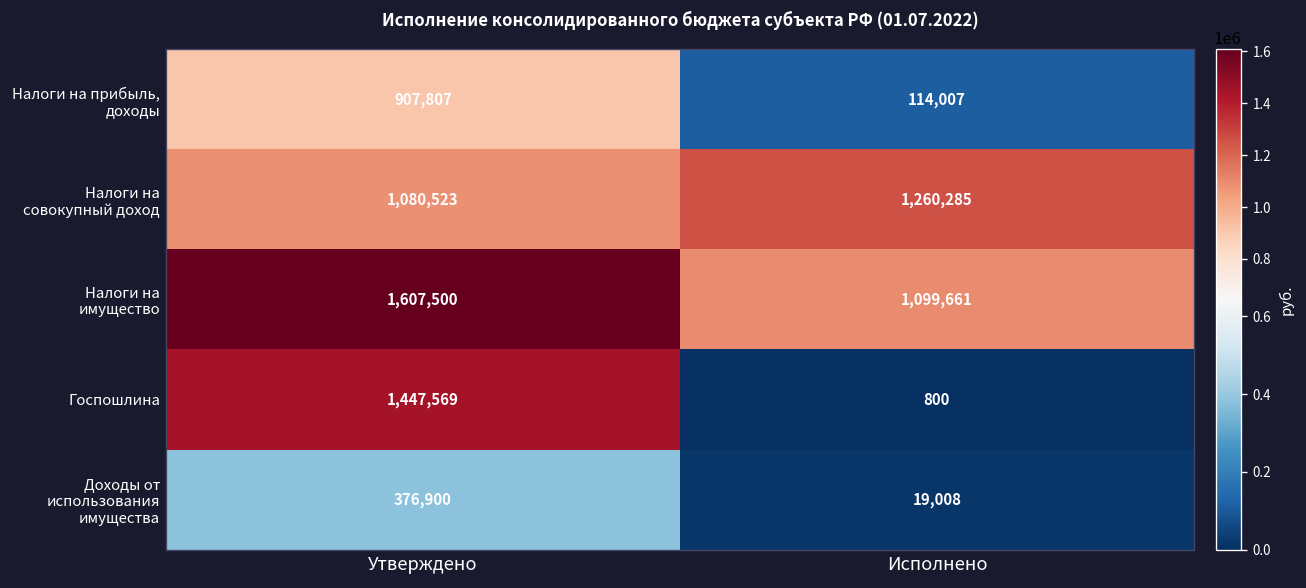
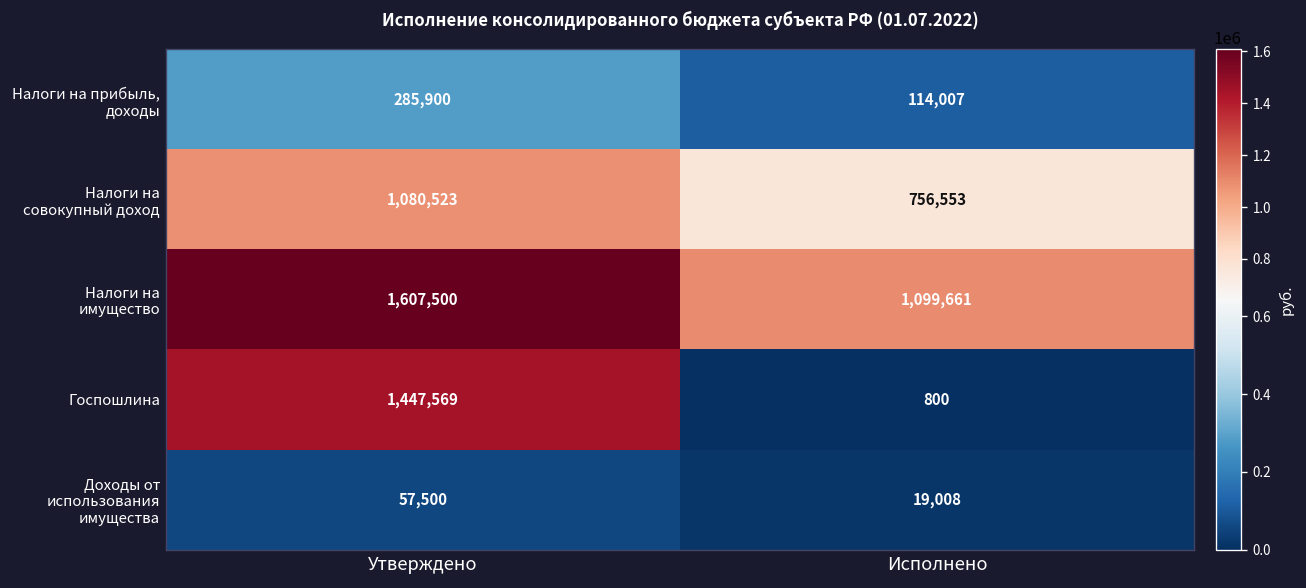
  {
    "Налоги на прибыль, доходы": {
-     "Утверждено": "907,807",
+     "Утверждено": "285,900",
      "Исполнено": "114,007"
    },
    "Налоги на совокупный доход": {
      "Утверждено": "1,080,523",
-     "Исполнено": "1,260,285"
+     "Исполнено": "756,553"
    },
    "Налоги на имущество": {
      "Утверждено": "1,607,500",
      "Исполнено": "1,099,661"
    },
    "Госпошлина": {
      "Утверждено": "1,447,569",
      "Исполнено": "800"
    },
    "Доходы от использования имущества": {
-     "Утверждено": "376,900",
+     "Утверждено": "57,500",
      "Исполнено": "19,008"
    }
  }
